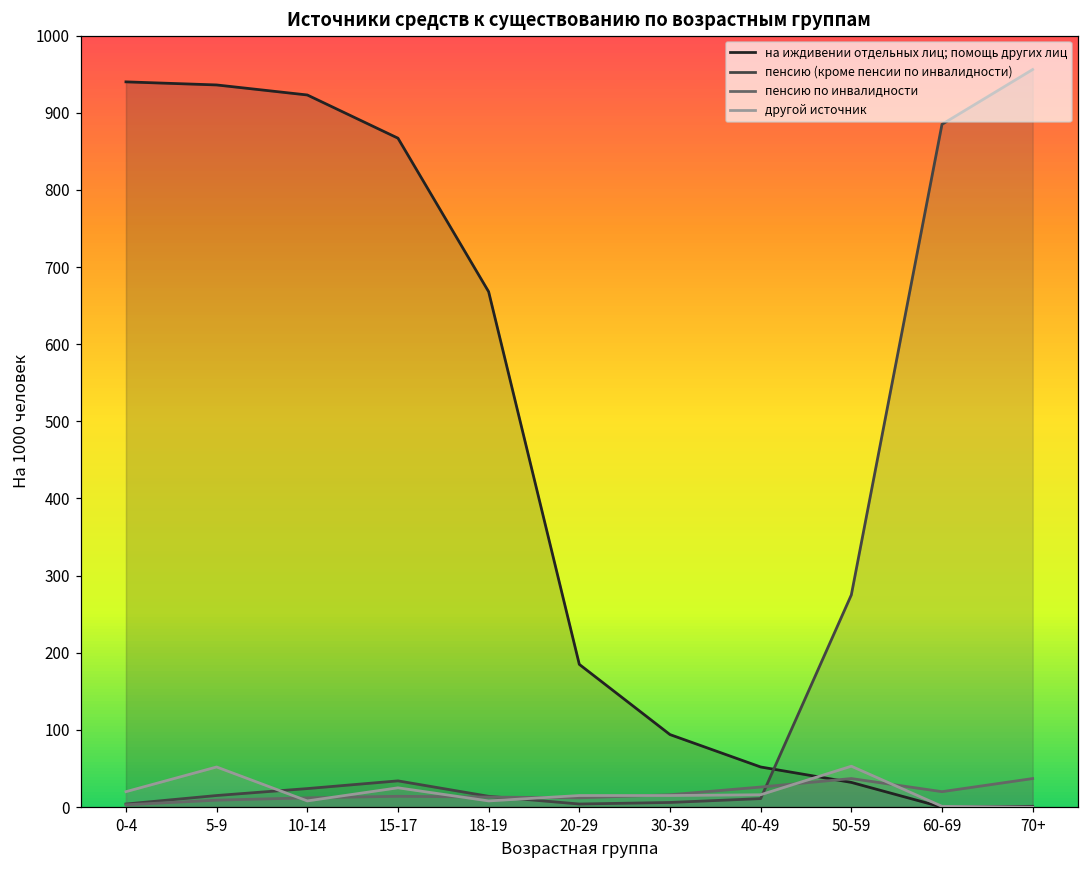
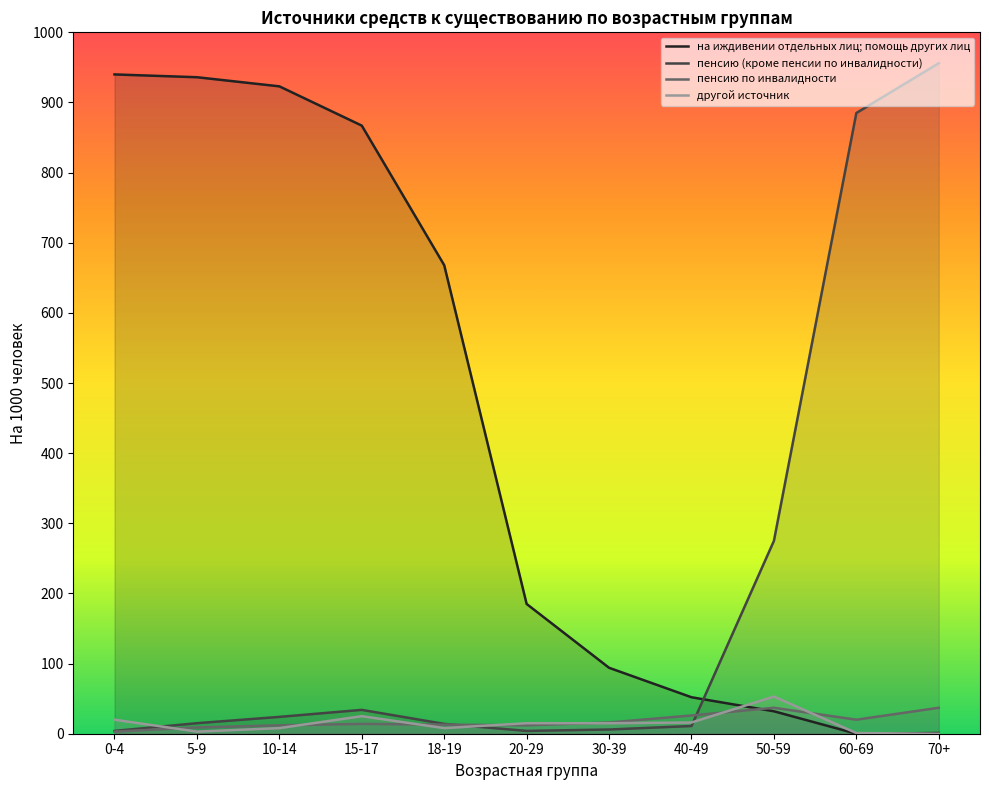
  {
    "другой источник": {
      "0-4": 20,
-     "5-9": 50,
+     "5-9": 0,
      "10-14": 10,
      "15-17": 30,
      "18-19": 10,
      "40-49": 20,
      "50-59": 50
    }
  }
